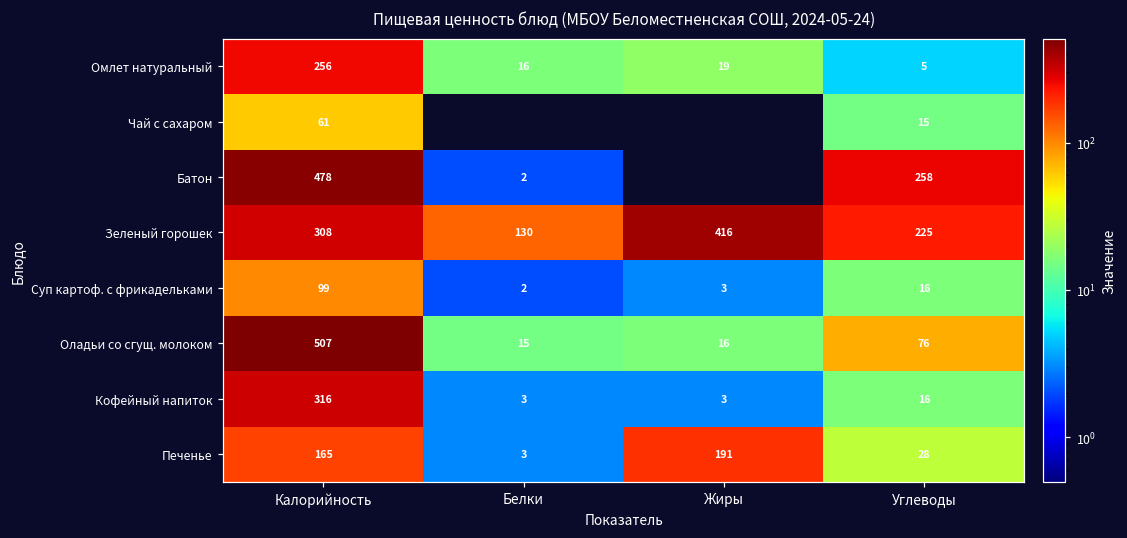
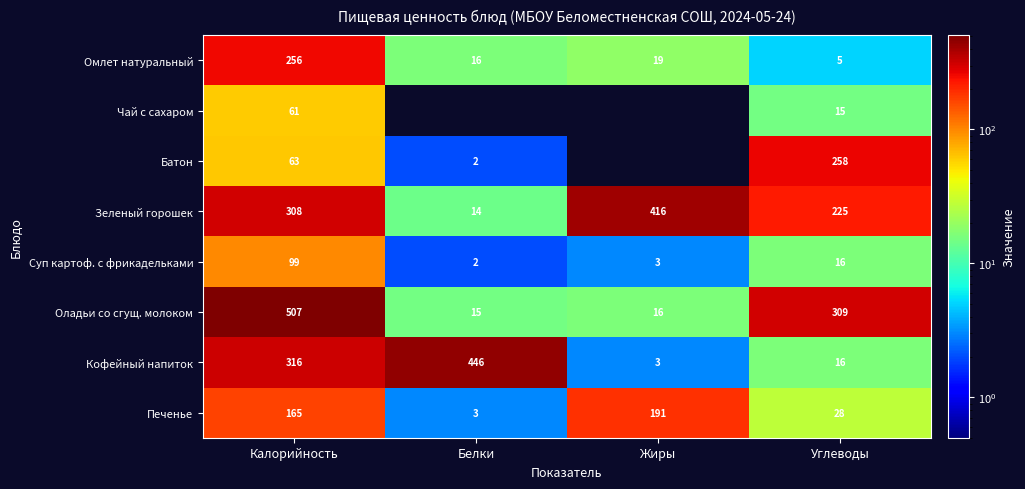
  {
    "Омлет натуральный": {
      "Калорийность": 256,
      "Белки": 16,
      "Жиры": 19,
      "Углеводы": 5
    },
    "Чай с сахаром": {
      "Калорийность": 61,
      "Углеводы": 15
    },
    "Батон": {
-     "Калорийность": 478,
+     "Калорийность": 63,
      "Белки": 2,
      "Углеводы": 258
    },
    "Зеленый горошек": {
      "Калорийность": 308,
-     "Белки": 130,
+     "Белки": 14,
      "Жиры": 416,
      "Углеводы": 225
    },
    "Суп картоф. с фрикадельками": {
      "Калорийность": 99,
      "Белки": 2,
      "Жиры": 3,
      "Углеводы": 16
    },
    "Оладьи со сгущ. молоком": {
      "Калорийность": 507,
      "Белки": 15,
      "Жиры": 16,
-     "Углеводы": 76
+     "Углеводы": 309
    },
    "Кофейный напиток": {
      "Калорийность": 316,
-     "Белки": 3,
+     "Белки": 446,
      "Жиры": 3,
      "Углеводы": 16
    },
    "Печенье": {
      "Калорийность": 165,
      "Белки": 3,
      "Жиры": 191,
      "Углеводы": 28
    }
  }
